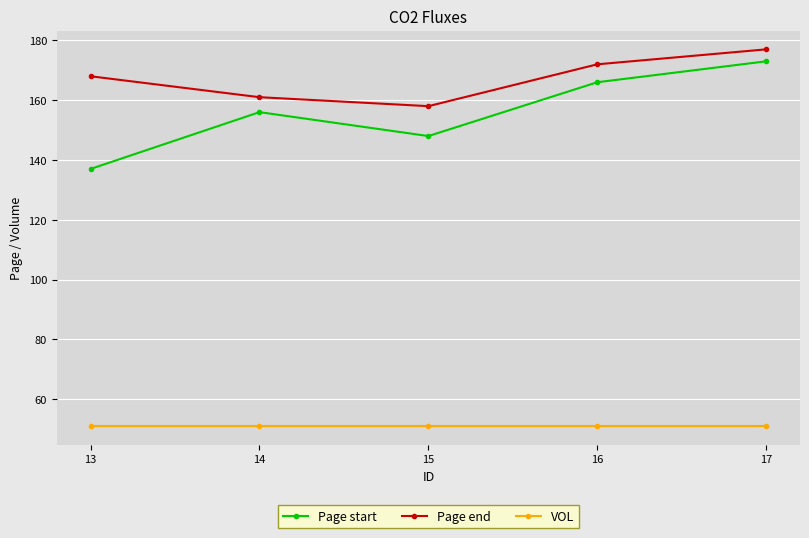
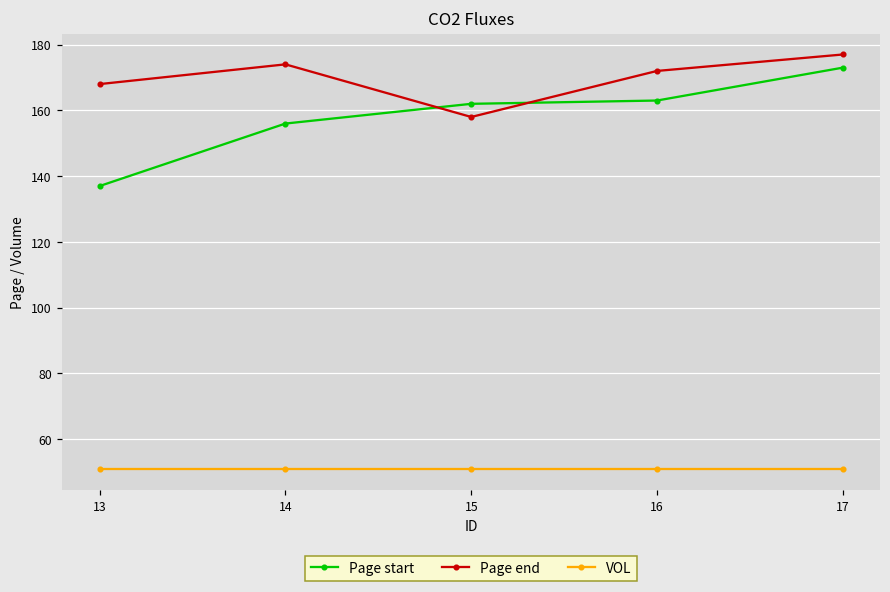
  {
    "Page start": {
      "13": 137,
      "14": 156,
-     "15": 148,
-     "16": 166,
+     "15": 162,
+     "16": 163,
      "17": 173
    },
    "Page end": {
      "13": 168,
-     "14": 161,
+     "14": 174,
      "15": 158,
      "16": 172,
      "17": 177
    },
    "VOL": {
      "13": 51,
      "14": 51,
      "15": 51,
      "16": 51,
      "17": 51
    }
  }
